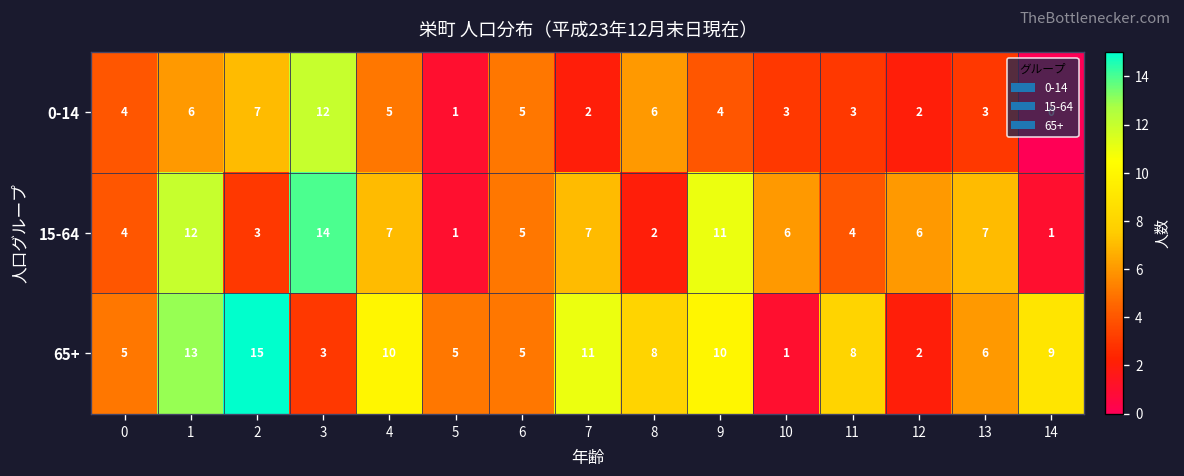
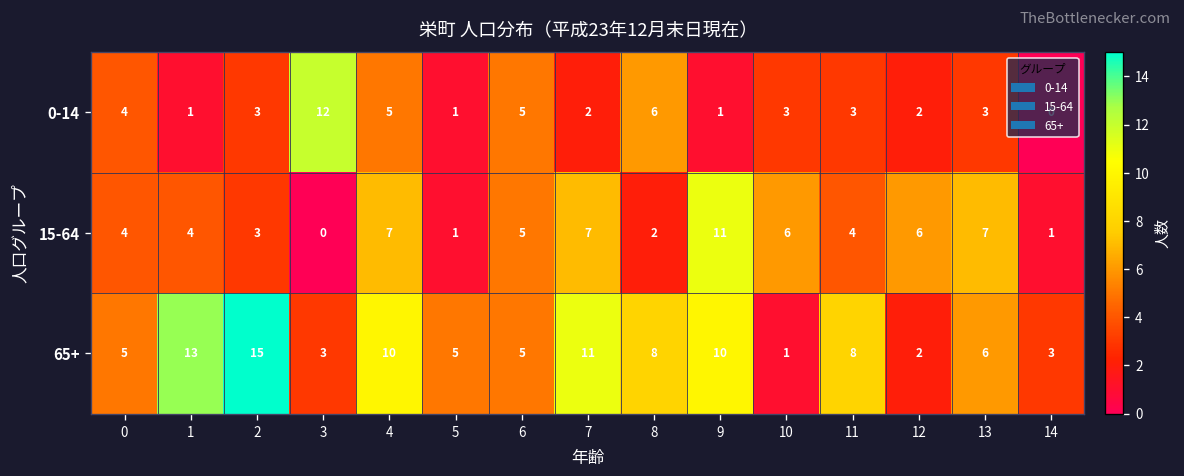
  {
    "0-14": {
      "0": 4,
-     "1": 6,
-     "2": 7,
+     "1": 1,
+     "2": 3,
      "3": 12,
      "4": 5,
      "5": 1,
      "6": 5,
      "7": 2,
      "8": 6,
-     "9": 4,
+     "9": 1,
      "10": 3,
      "11": 3,
      "12": 2,
      "13": 3
    },
    "15-64": {
      "0": 4,
-     "1": 12,
+     "1": 4,
      "2": 3,
-     "3": 14,
+     "3": 0,
      "4": 7,
      "5": 1,
      "6": 5,
      "7": 7,
      "8": 2,
      "9": 11,
      "10": 6,
      "11": 4,
      "12": 6,
      "13": 7,
      "14": 1
    },
    "65+": {
      "0": 5,
      "1": 13,
      "2": 15,
      "3": 3,
      "4": 10,
      "5": 5,
      "6": 5,
      "7": 11,
      "8": 8,
      "9": 10,
      "10": 1,
      "11": 8,
      "12": 2,
      "13": 6,
-     "14": 9
+     "14": 3
    }
  }
